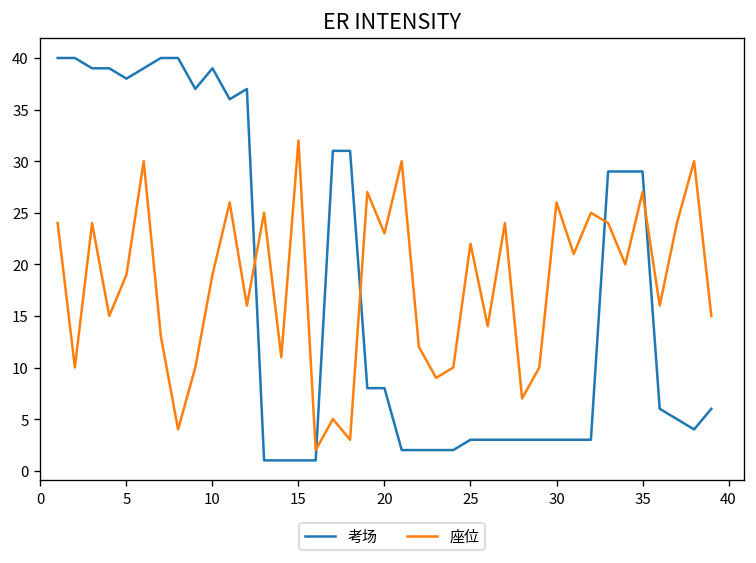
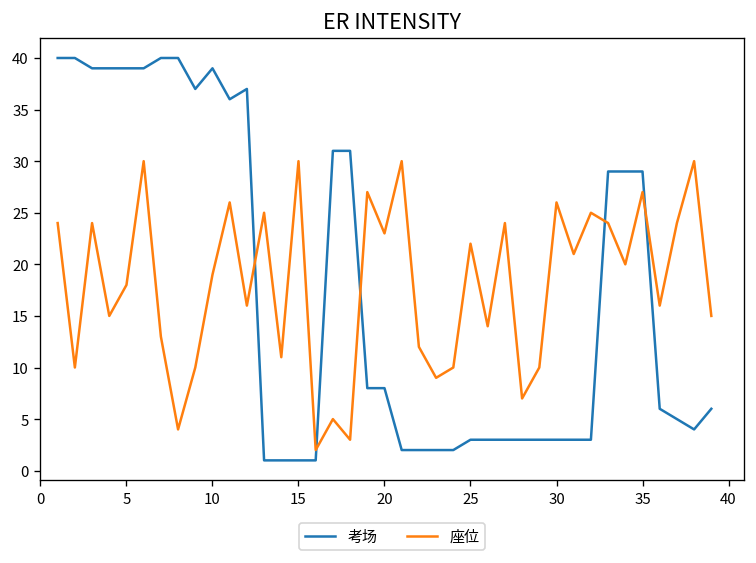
  {
    "考场": {
-     "5": 38,
+     "5": 39,
      "10": 39,
      "15": 1,
      "20": 8,
      "25": 3,
      "30": 3,
      "35": 29
    },
    "座位": {
-     "5": 19,
+     "5": 18,
      "10": 19,
-     "15": 32,
+     "15": 30,
      "20": 23,
      "25": 22,
      "30": 26,
      "35": 27
    }
  }
